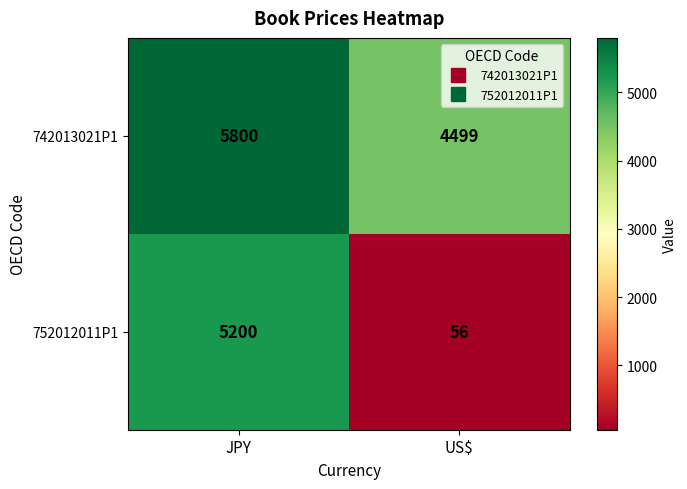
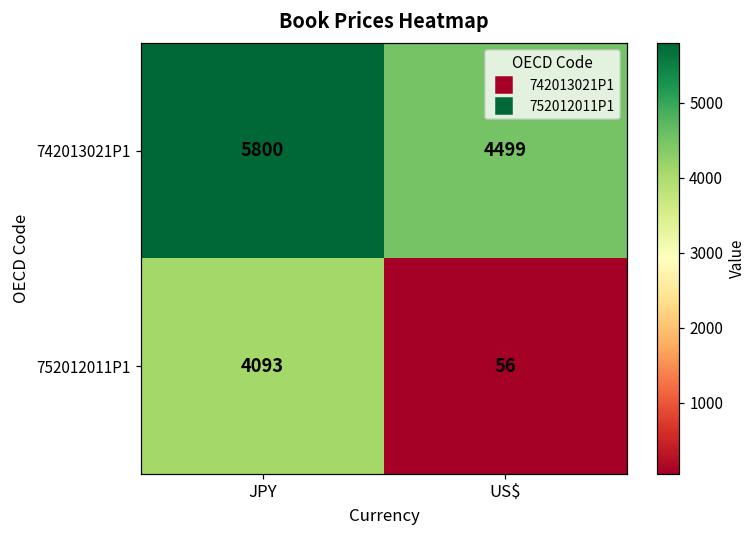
  {
    "742013021P1": {
      "JPY": 5800,
      "US$": 4499
    },
    "752012011P1": {
-     "JPY": 5200,
+     "JPY": 4093,
      "US$": 56
    }
  }
